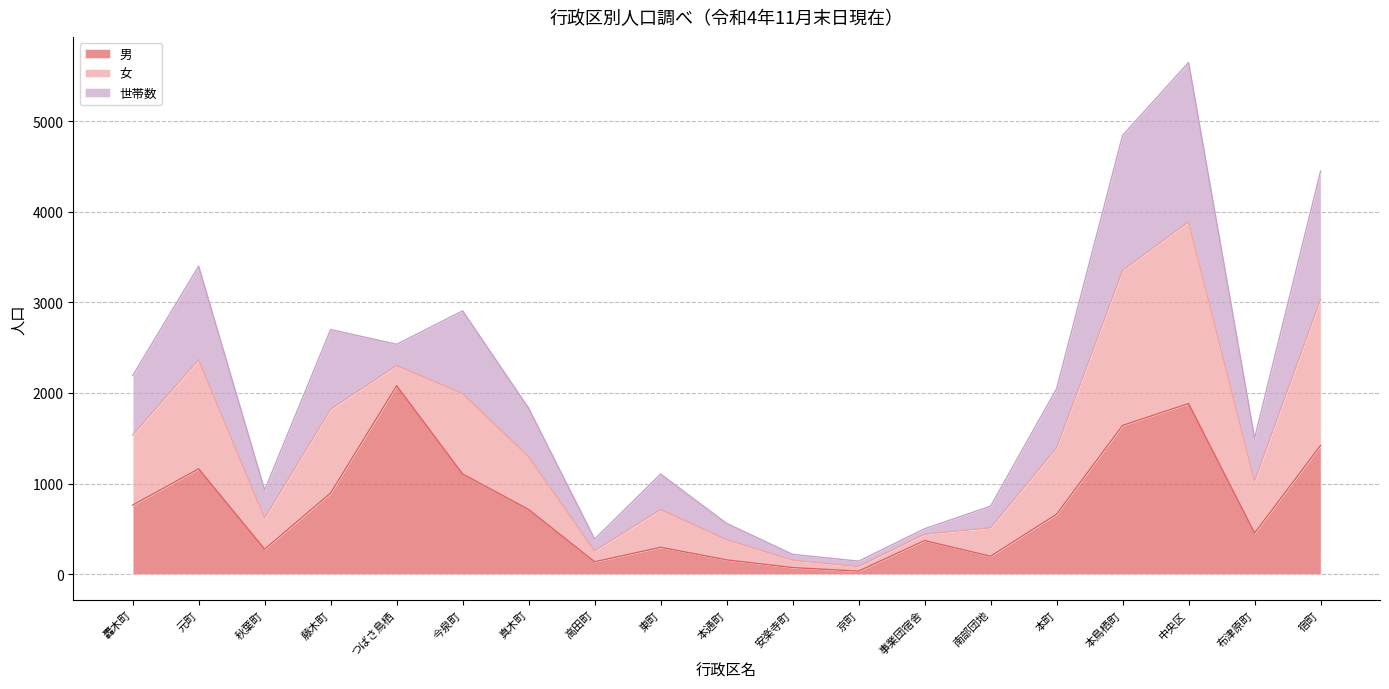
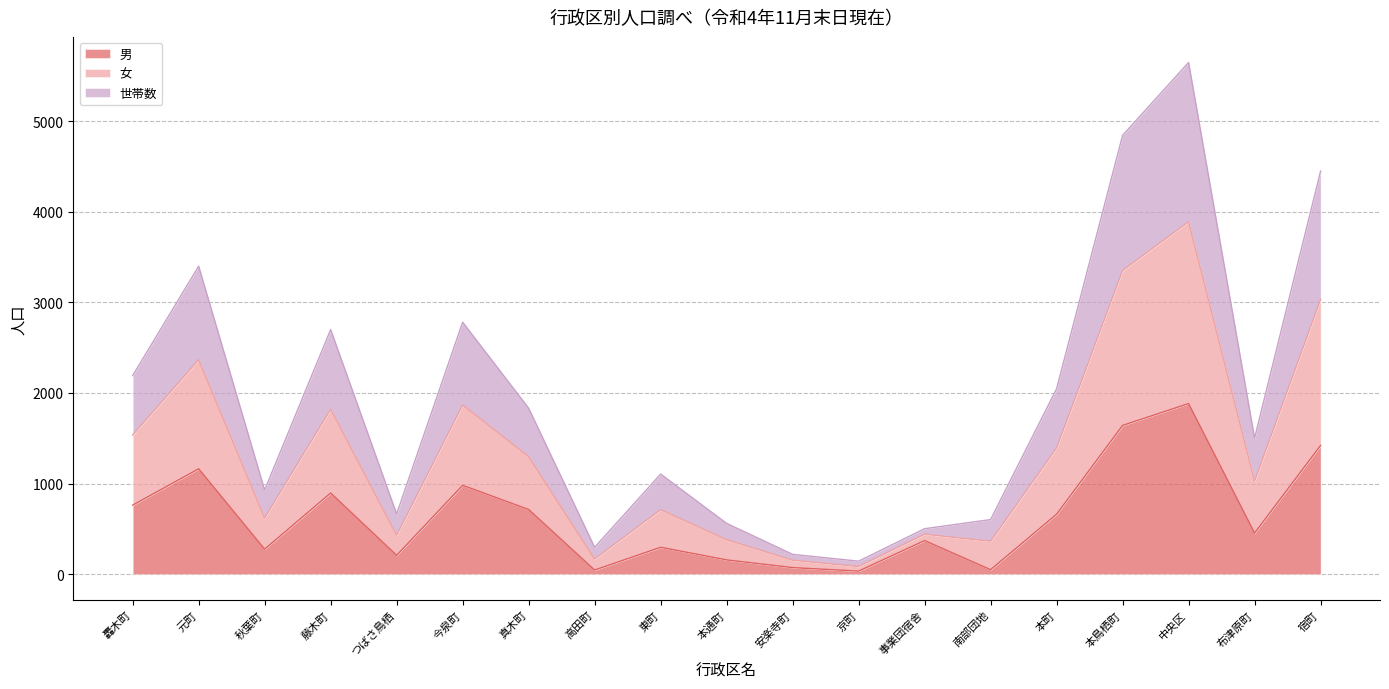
  {
    "男": {
      "轟木町": 800,
      "元町": 1200,
      "秋葉町": 300,
      "藤木町": 900,
-     "つばさ鳥栖": 2100,
-     "今泉町": 1100,
+     "つばさ鳥栖": 200,
+     "今泉町": 1000,
      "真木町": 700,
-     "高田町": 100,
+     "高田町": 0,
      "東町": 300,
      "本通町": 200,
      "安楽寺町": 100,
      "京町": 0,
      "事業団宿舎": 400,
-     "南部団地": 200,
+     "南部団地": 100,
      "本町": 700,
      "本鳥栖町": 1600,
      "中央区": 1900,
      "布津原町": 500,
      "宿町": 1400
    }
  }
